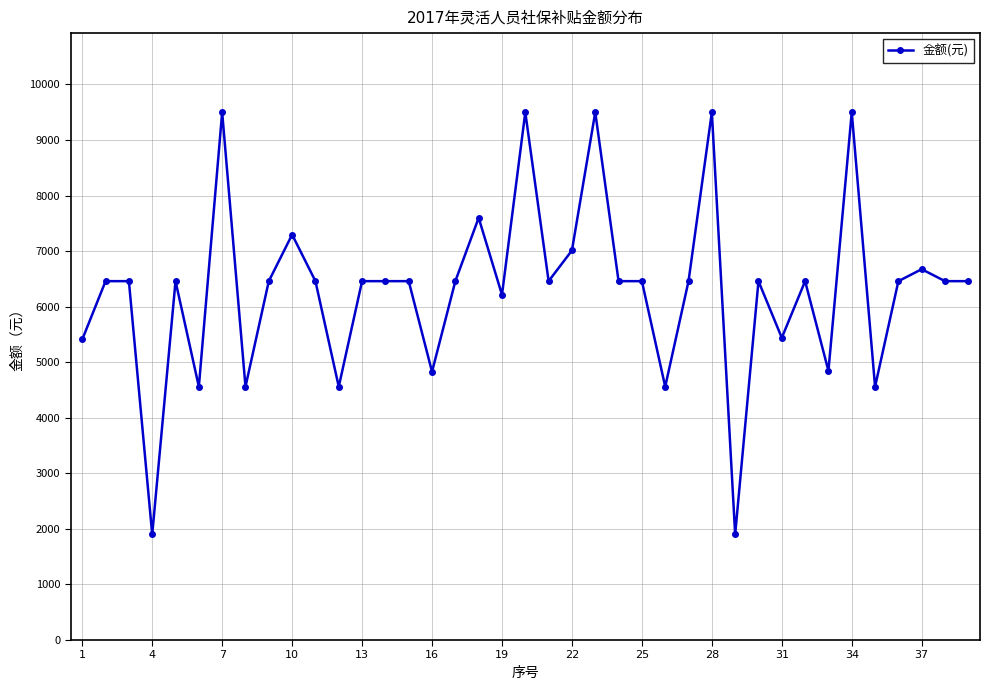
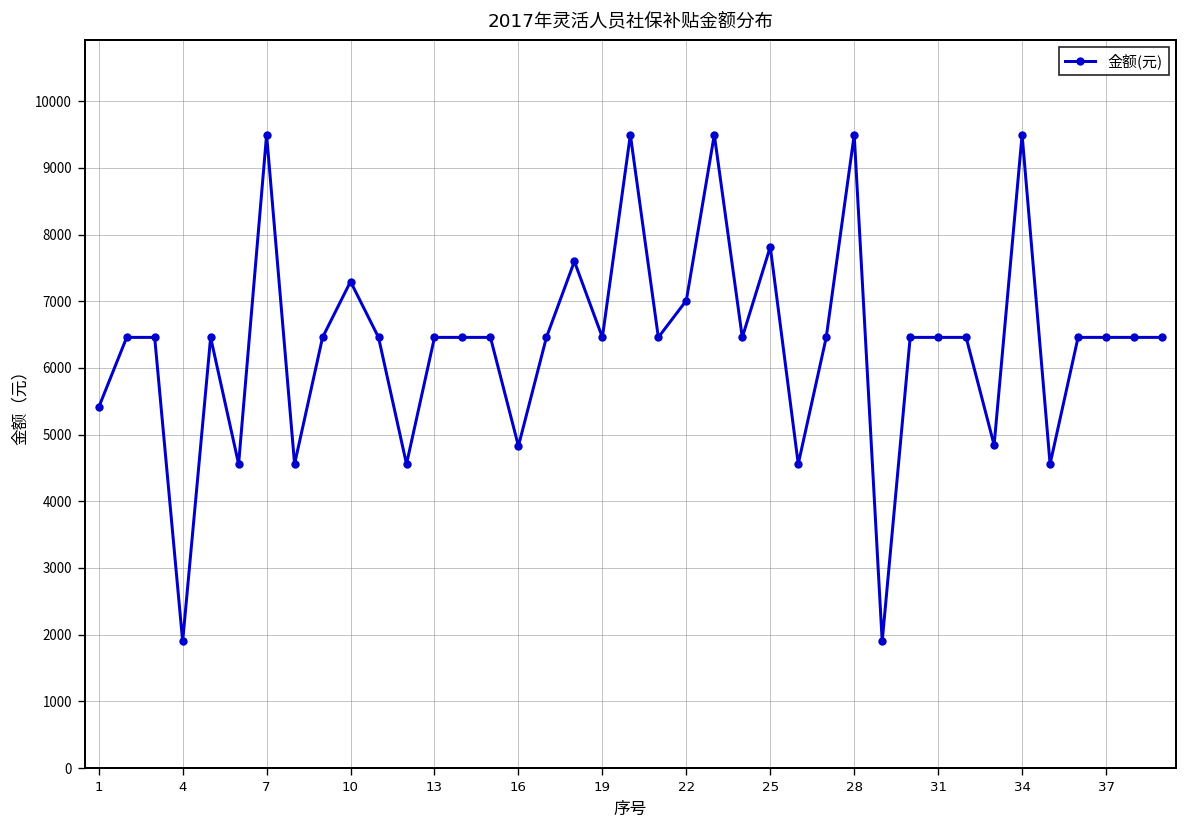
  {
    "1": 5400,
    "4": 1900,
    "7": 9500,
    "10": 7300,
    "13": 6500,
    "16": 4800,
-   "19": 6200,
+   "19": 6500,
    "22": 7000,
-   "25": 6500,
+   "25": 7800,
    "28": 9500,
-   "31": 5400,
+   "31": 6500,
    "34": 9500,
-   "37": 6700
+   "37": 6500
  }
